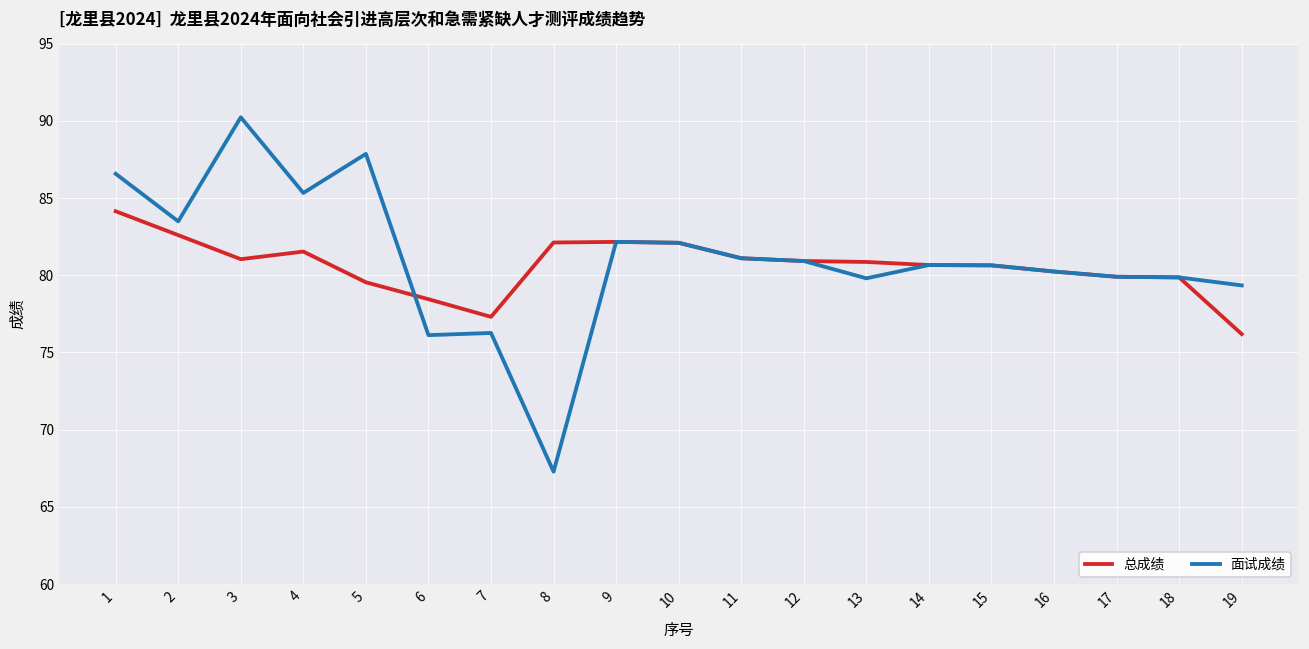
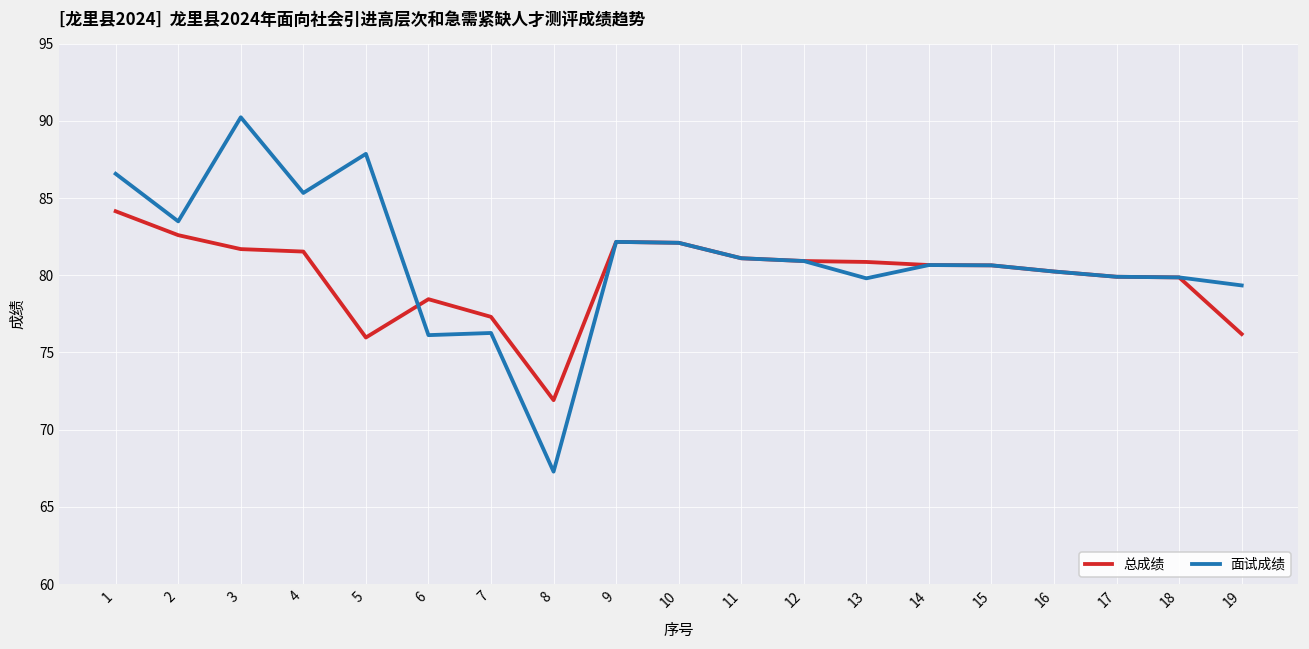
  {
    "总成绩": {
      "1": 84.1,
      "2": 82.6,
-     "3": 81.0,
+     "3": 81.7,
      "4": 81.5,
-     "5": 79.5,
+     "5": 76.0,
      "6": 78.4,
      "7": 77.3,
-     "8": 82.1,
+     "8": 71.9,
      "13": 80.9,
      "19": 76.2
    },
    "面试成绩": {
      "1": 86.6,
      "2": 83.5,
      "3": 90.2,
      "4": 85.3,
      "5": 87.9,
      "6": 76.1,
      "7": 76.3,
      "8": 67.3,
      "13": 79.8,
      "19": 79.3
    }
  }
